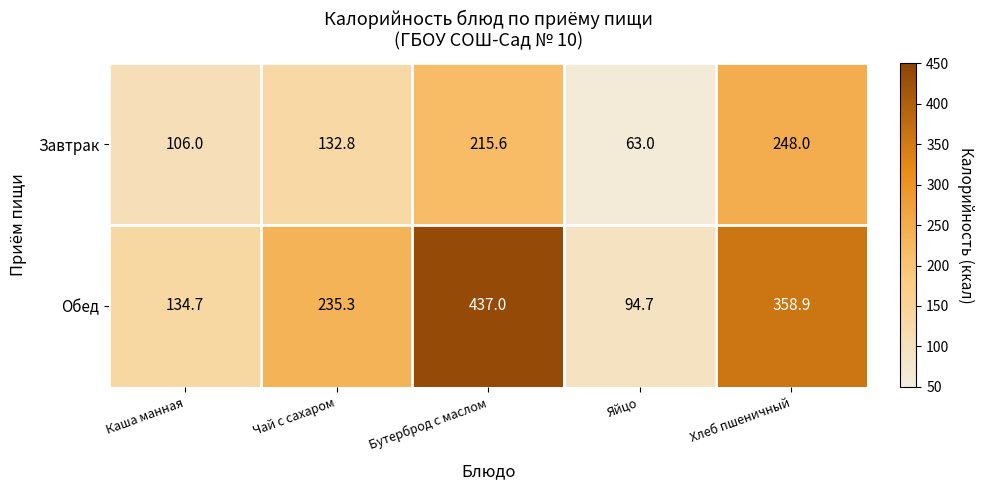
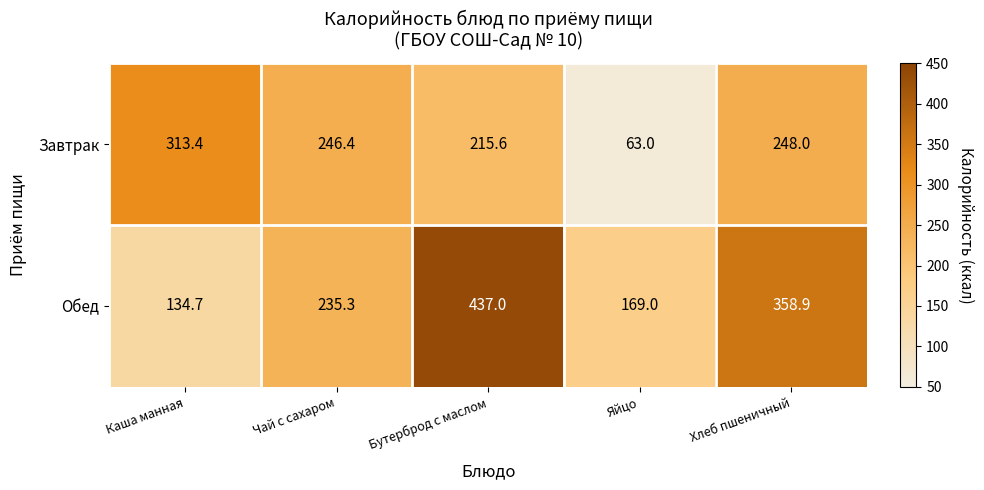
  {
    "Завтрак": {
-     "Каша манная": 106.0,
-     "Чай с сахаром": 132.8,
+     "Каша манная": 313.4,
+     "Чай с сахаром": 246.4,
      "Бутерброд с маслом": 215.6,
      "Яйцо": 63.0,
      "Хлеб пшеничный": 248.0
    },
    "Обед": {
      "Каша манная": 134.7,
      "Чай с сахаром": 235.3,
      "Бутерброд с маслом": 437.0,
-     "Яйцо": 94.7,
+     "Яйцо": 169.0,
      "Хлеб пшеничный": 358.9
    }
  }
